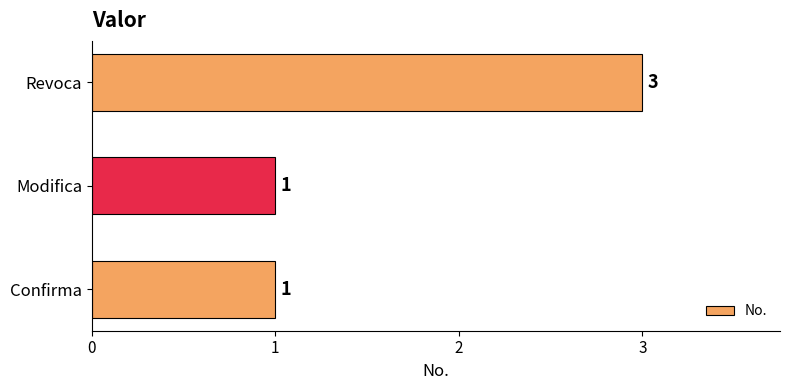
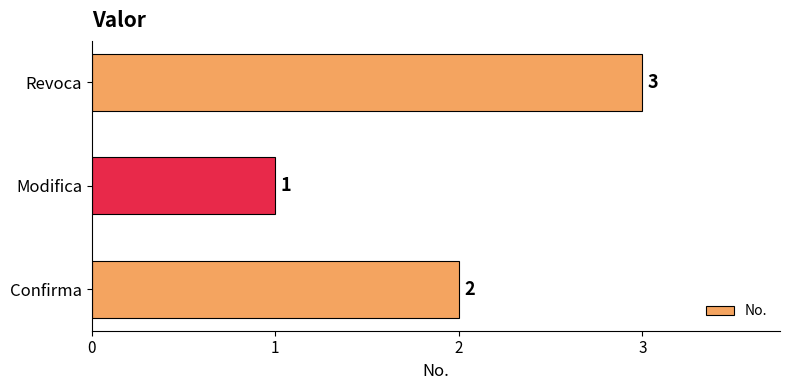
  {
    "Revoca": 3,
    "Modifica": 1,
-   "Confirma": 1
+   "Confirma": 2
  }
